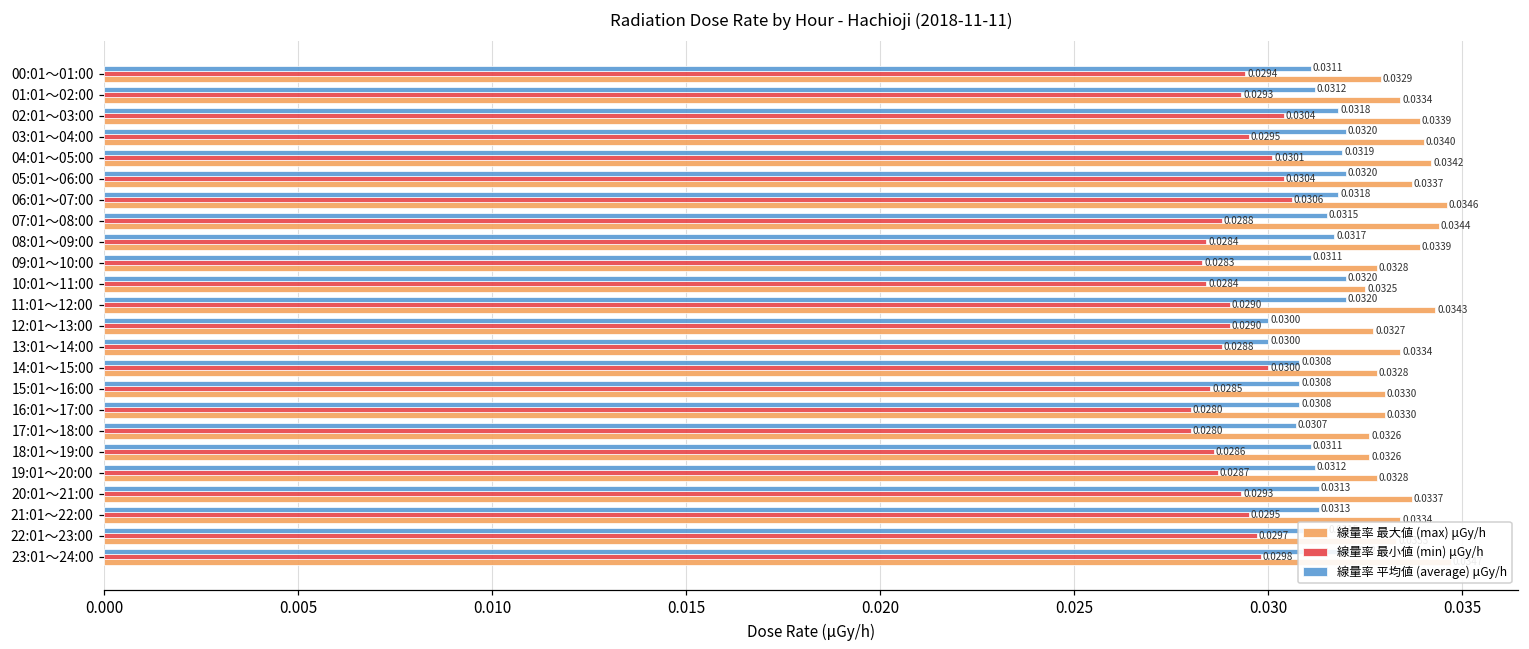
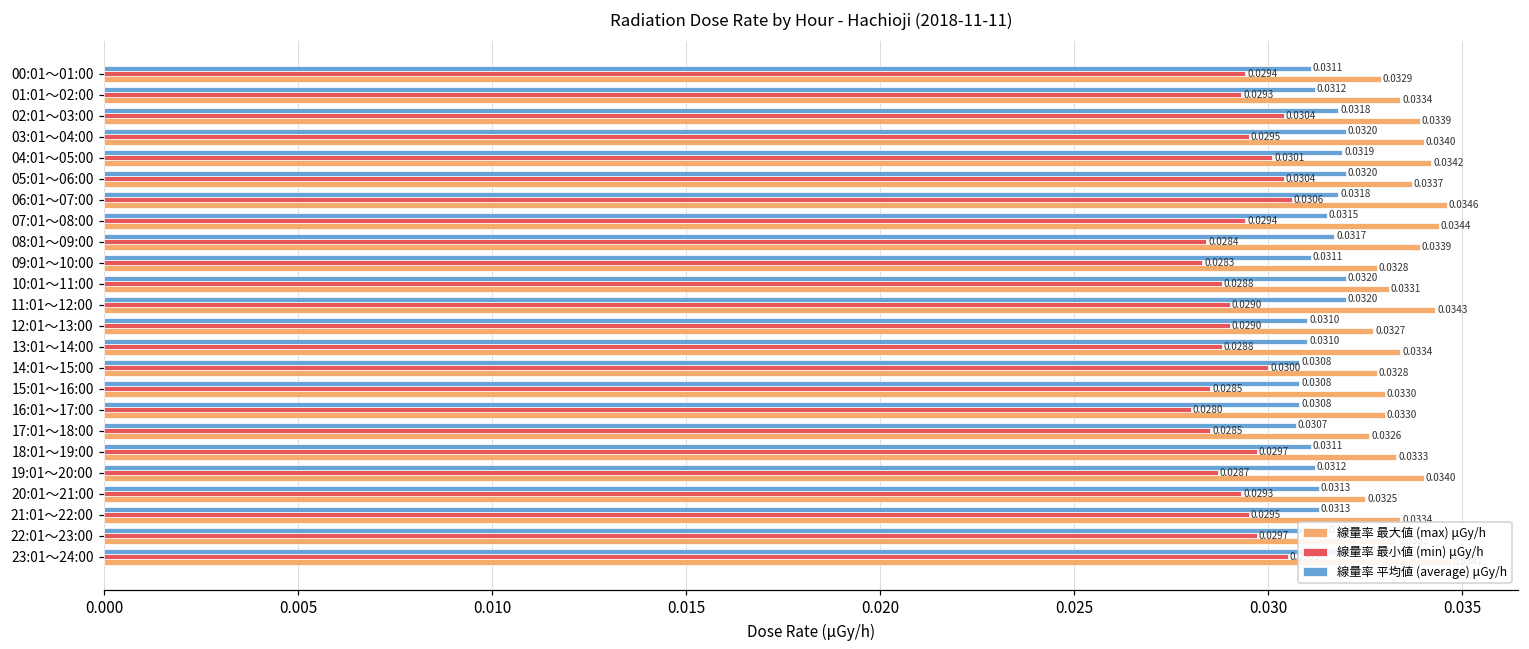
  {
    "線量率 最大値 (max) μGy/h": {
      "00:01～01:00": 0.0329,
      "01:01～02:00": 0.0334,
      "02:01～03:00": 0.0339,
      "03:01～04:00": 0.0340,
      "04:01～05:00": 0.0342,
      "05:01～06:00": 0.0337,
      "06:01～07:00": 0.0346,
      "07:01～08:00": 0.0344,
      "08:01～09:00": 0.0339,
      "09:01～10:00": 0.0328,
-     "10:01～11:00": 0.0325,
+     "10:01～11:00": 0.0331,
      "11:01～12:00": 0.0343,
      "12:01～13:00": 0.0327,
      "13:01～14:00": 0.0334,
      "14:01～15:00": 0.0328,
      "15:01～16:00": 0.0330,
      "16:01～17:00": 0.0330,
      "17:01～18:00": 0.0326,
-     "18:01～19:00": 0.0326,
-     "19:01～20:00": 0.0328,
-     "20:01～21:00": 0.0337
+     "18:01～19:00": 0.0333,
+     "19:01～20:00": 0.0340,
+     "20:01～21:00": 0.0325
    },
    "線量率 最小値 (min) μGy/h": {
      "00:01～01:00": 0.0294,
      "01:01～02:00": 0.0293,
      "02:01～03:00": 0.0304,
      "03:01～04:00": 0.0295,
      "04:01～05:00": 0.0301,
      "05:01～06:00": 0.0304,
      "06:01～07:00": 0.0306,
-     "07:01～08:00": 0.0288,
+     "07:01～08:00": 0.0294,
      "08:01～09:00": 0.0284,
      "09:01～10:00": 0.0283,
-     "10:01～11:00": 0.0284,
+     "10:01～11:00": 0.0288,
      "11:01～12:00": 0.0290,
      "12:01～13:00": 0.0290,
      "13:01～14:00": 0.0288,
      "14:01～15:00": 0.0300,
      "15:01～16:00": 0.0285,
      "16:01～17:00": 0.0280,
-     "17:01～18:00": 0.0280,
-     "18:01～19:00": 0.0286,
+     "17:01～18:00": 0.0285,
+     "18:01～19:00": 0.0297,
      "19:01～20:00": 0.0287,
      "20:01～21:00": 0.0293,
      "21:01～22:00": 0.0295,
      "22:01～23:00": 0.0297,
-     "23:01～24:00": 0.0298
+     "23:01～24:00": 0.0305
    },
    "線量率 平均値 (average) μGy/h": {
      "00:01～01:00": 0.0311,
      "01:01～02:00": 0.0312,
      "02:01～03:00": 0.0318,
      "03:01～04:00": 0.0320,
      "04:01～05:00": 0.0319,
      "05:01～06:00": 0.0320,
      "06:01～07:00": 0.0318,
      "07:01～08:00": 0.0315,
      "08:01～09:00": 0.0317,
      "09:01～10:00": 0.0311,
      "10:01～11:00": 0.0320,
      "11:01～12:00": 0.0320,
-     "12:01～13:00": 0.0300,
-     "13:01～14:00": 0.0300,
+     "12:01～13:00": 0.0310,
+     "13:01～14:00": 0.0310,
      "14:01～15:00": 0.0308,
      "15:01～16:00": 0.0308,
      "16:01～17:00": 0.0308,
      "17:01～18:00": 0.0307,
      "18:01～19:00": 0.0311,
      "19:01～20:00": 0.0312,
      "20:01～21:00": 0.0313,
      "21:01～22:00": 0.0313
    }
  }
